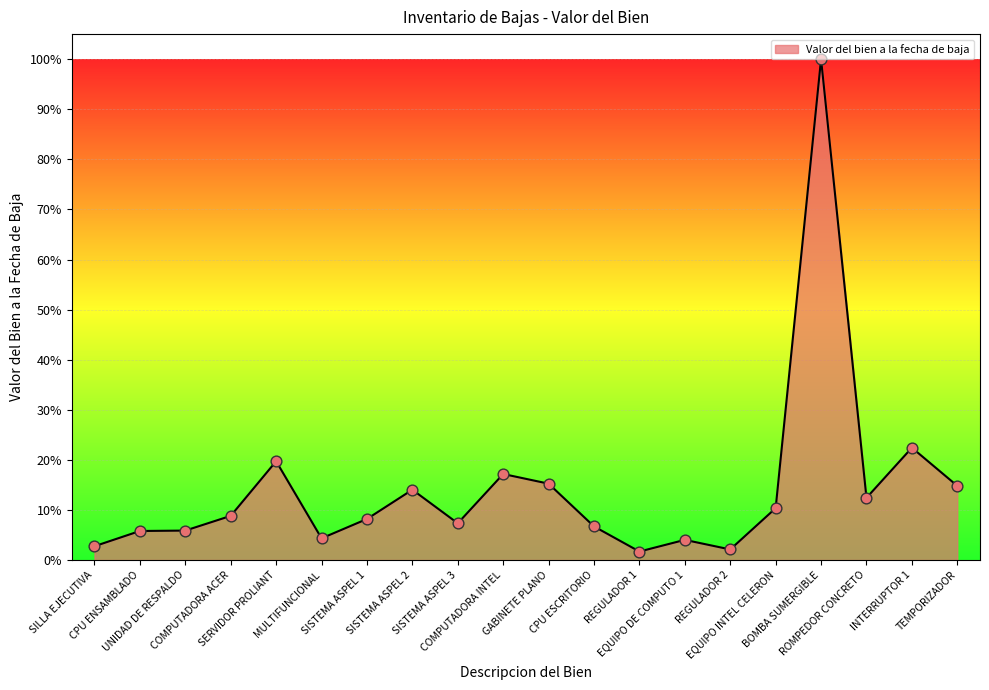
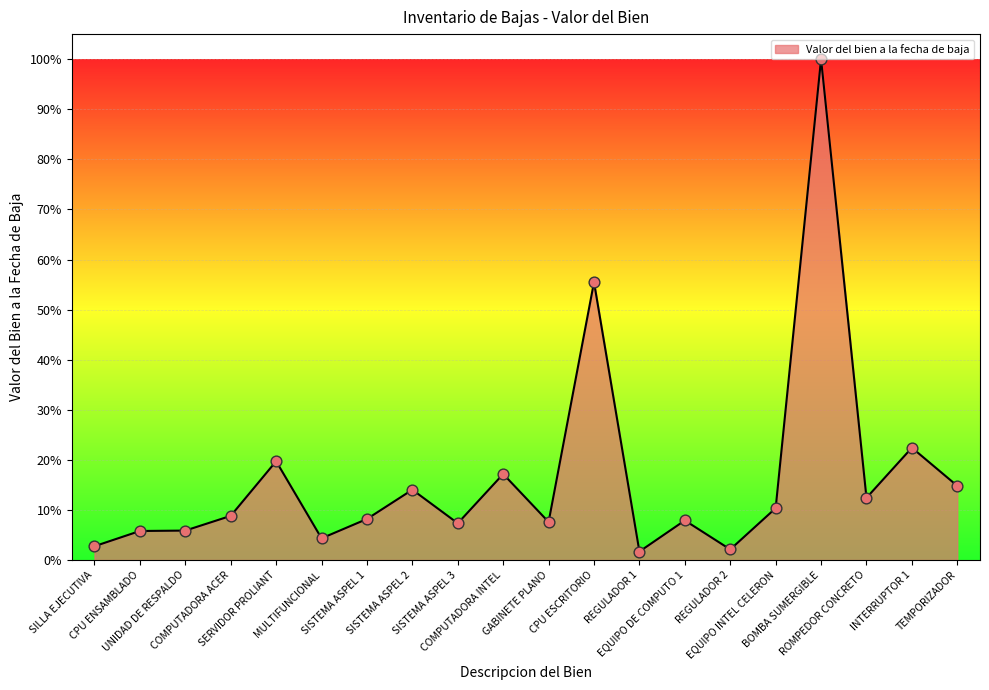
  {
    "SILLA EJECUTIVA": "3%",
    "CPU ENSAMBLADO": "6%",
    "UNIDAD DE RESPALDO": "6%",
    "COMPUTADORA ACER": "9%",
    "SERVIDOR PROLIANT": "20%",
    "MULTIFUNCIONAL": "4%",
    "SISTEMA ASPEL 1": "8%",
    "SISTEMA ASPEL 2": "14%",
    "SISTEMA ASPEL 3": "7%",
    "COMPUTADORA INTEL": "17%",
-   "GABINETE PLANO": "15%",
-   "CPU ESCRITORIO": "7%",
+   "GABINETE PLANO": "8%",
+   "CPU ESCRITORIO": "55%",
    "REGULADOR 1": "2%",
-   "EQUIPO DE COMPUTO 1": "4%",
+   "EQUIPO DE COMPUTO 1": "8%",
    "REGULADOR 2": "2%",
    "EQUIPO INTEL CELERON": "10%",
    "ROMPEDOR CONCRETO": "12%",
    "INTERRUPTOR 1": "22%",
    "TEMPORIZADOR": "15%"
  }
